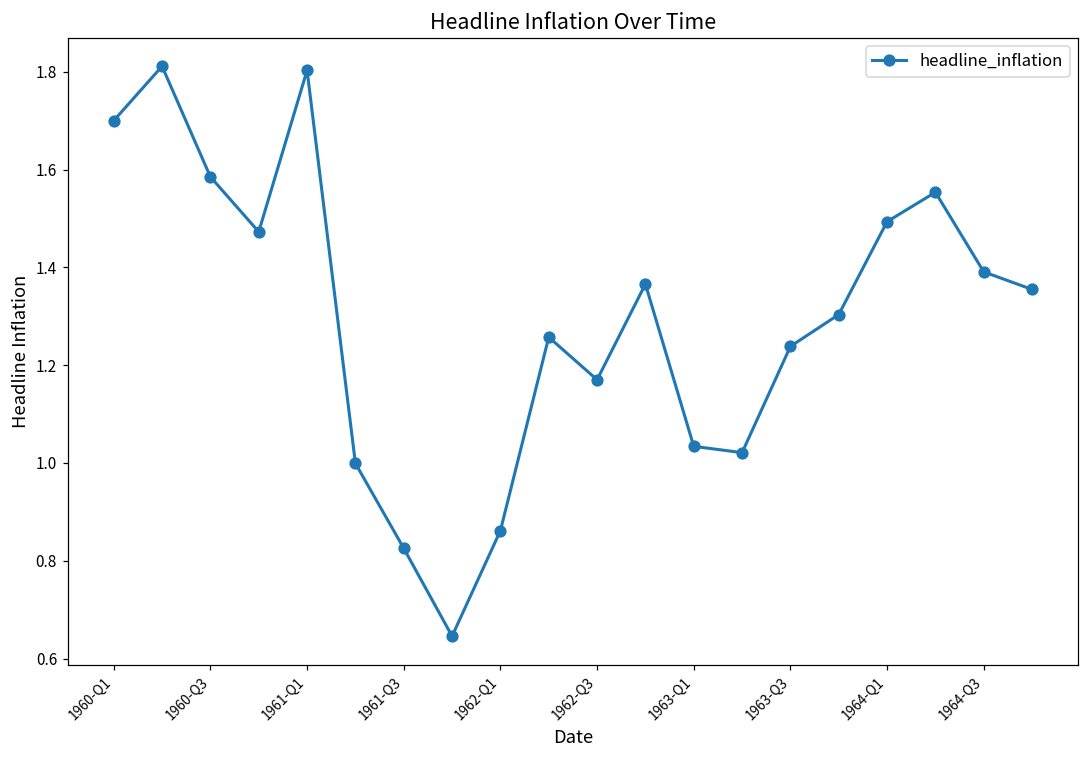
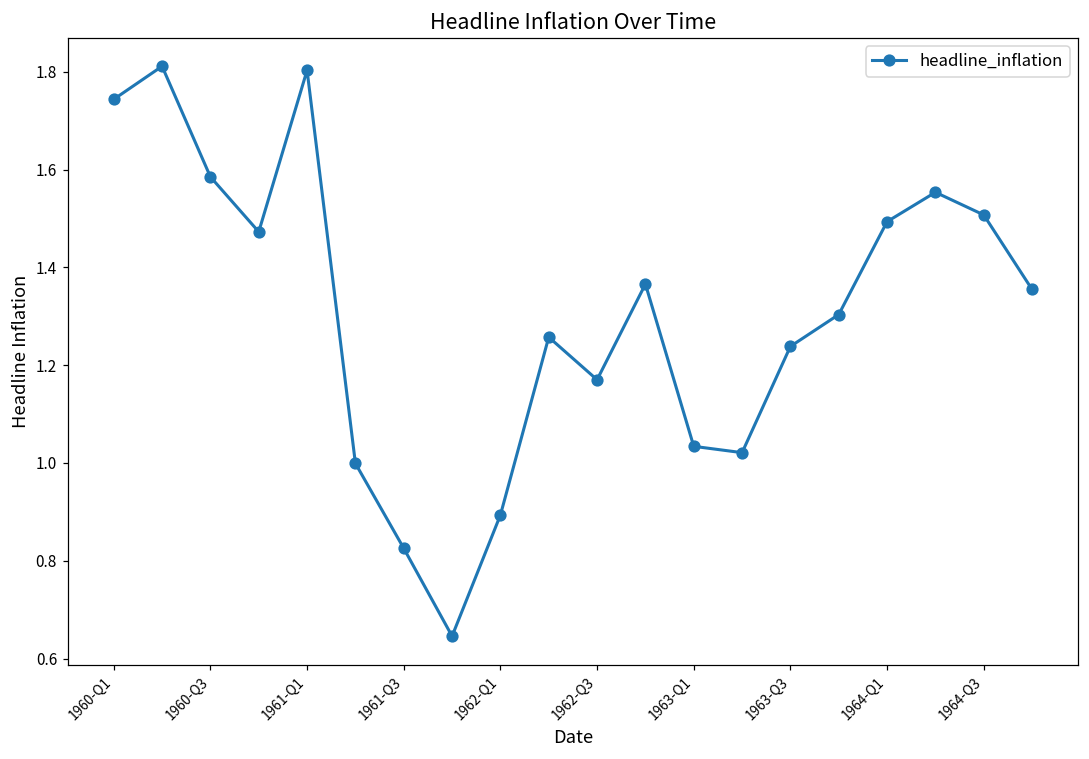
  {
-   "1960-Q1": 1.70,
+   "1960-Q1": 1.74,
    "1960-Q3": 1.59,
    "1961-Q1": 1.80,
    "1961-Q3": 0.83,
-   "1962-Q1": 0.86,
+   "1962-Q1": 0.89,
    "1962-Q3": 1.17,
    "1963-Q1": 1.03,
    "1963-Q3": 1.24,
    "1964-Q1": 1.49,
-   "1964-Q3": 1.39
+   "1964-Q3": 1.51
  }
